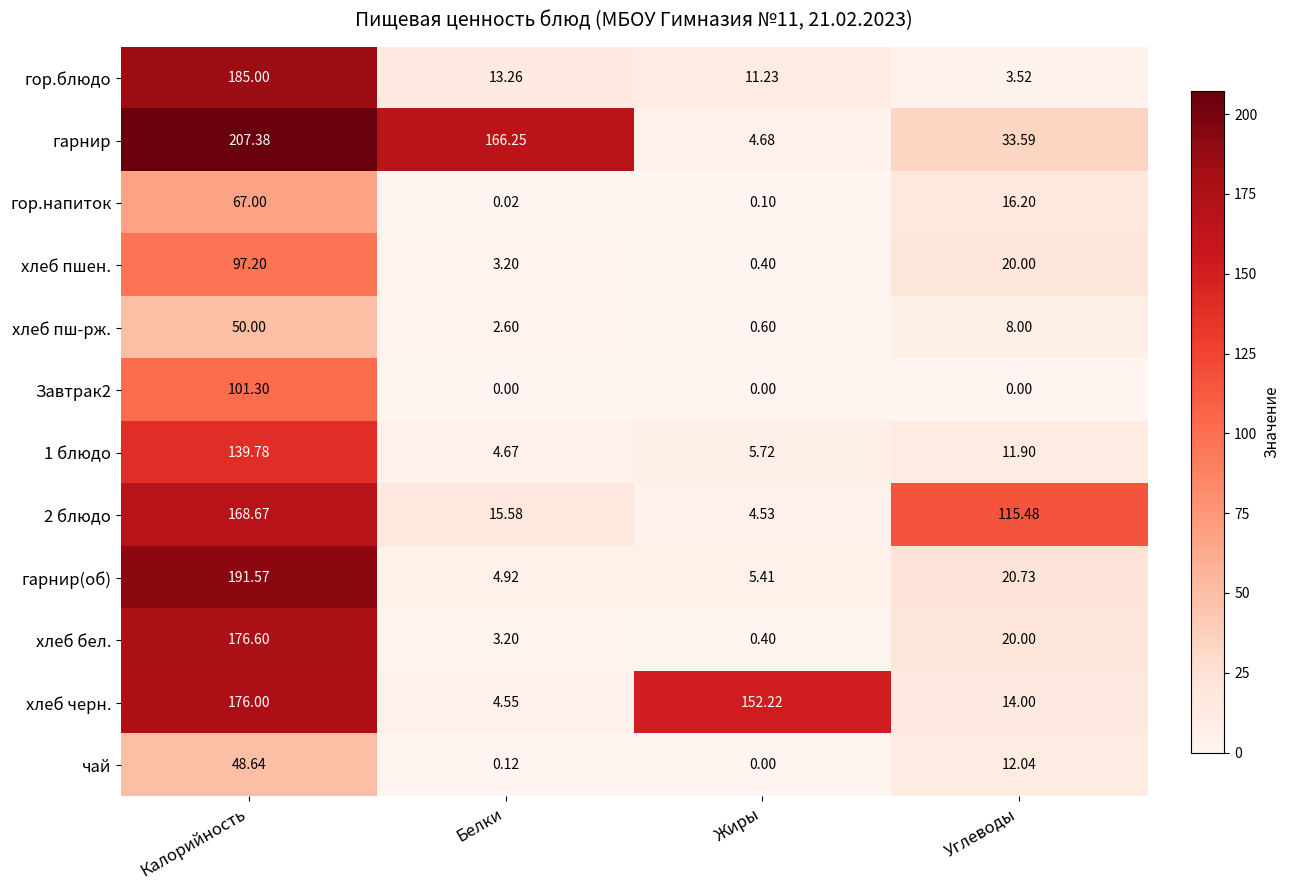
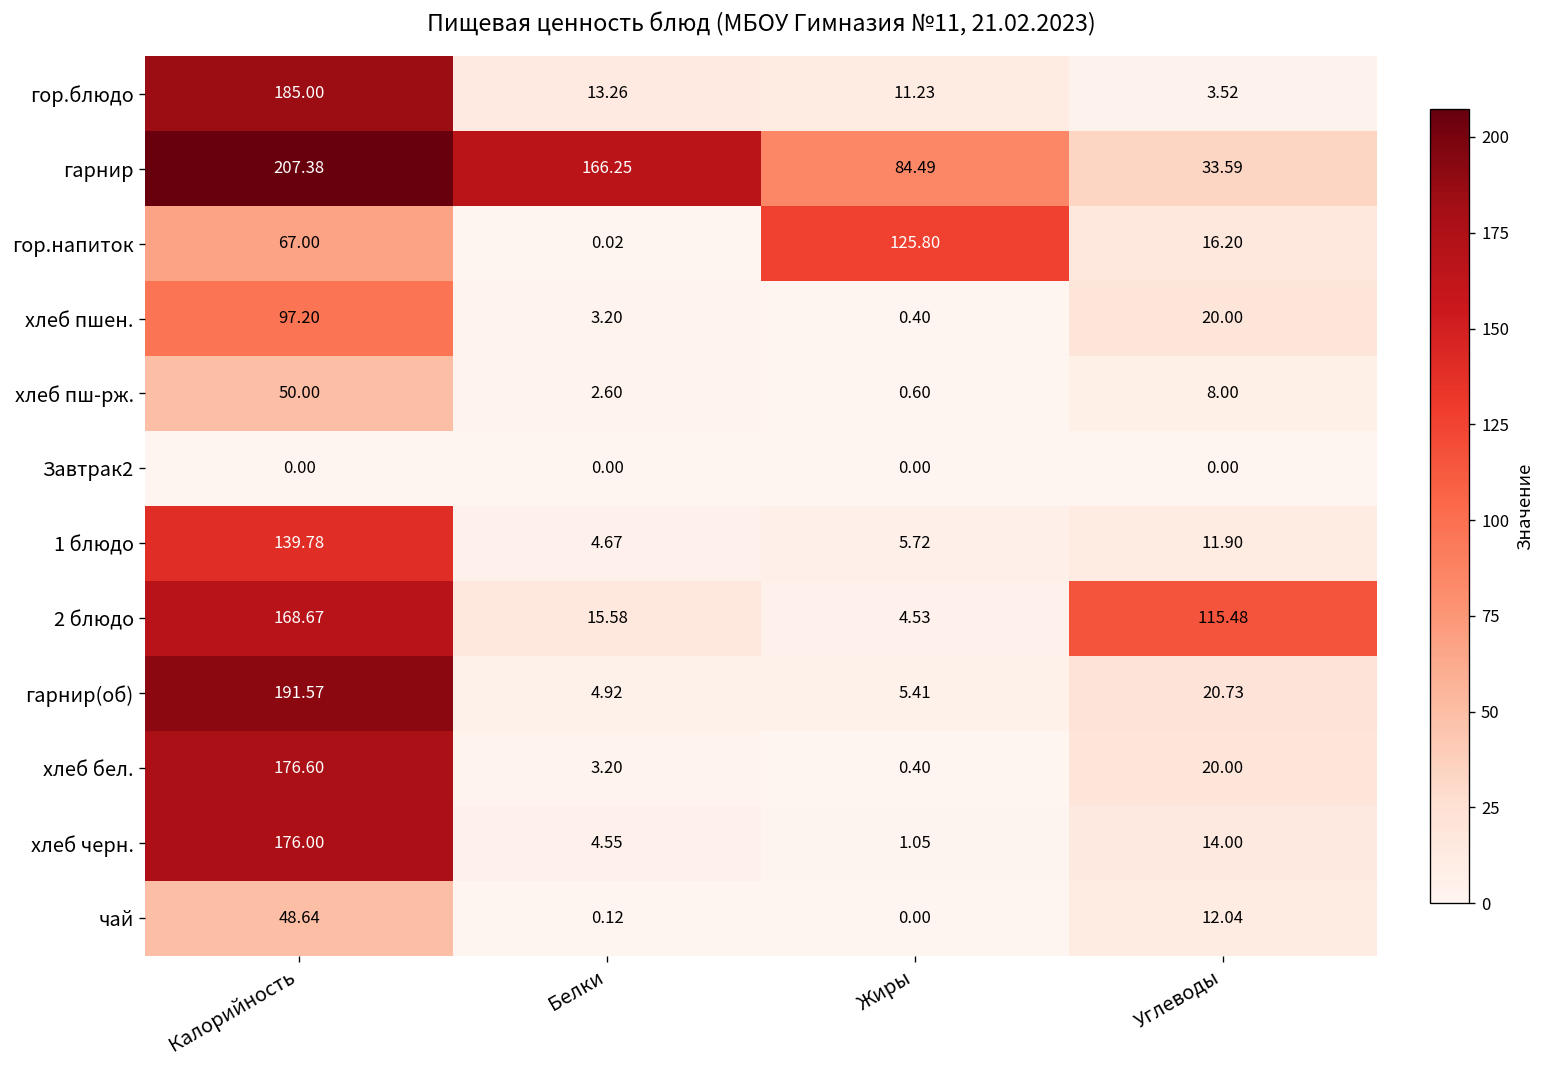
  {
    "гор.блюдо": {
      "Калорийность": 185.00,
      "Белки": 13.26,
      "Жиры": 11.23,
      "Углеводы": 3.52
    },
    "гарнир": {
      "Калорийность": 207.38,
      "Белки": 166.25,
-     "Жиры": 4.68,
+     "Жиры": 84.49,
      "Углеводы": 33.59
    },
    "гор.напиток": {
      "Калорийность": 67.00,
      "Белки": 0.02,
-     "Жиры": 0.10,
+     "Жиры": 125.80,
      "Углеводы": 16.20
    },
    "хлеб пшен.": {
      "Калорийность": 97.20,
      "Белки": 3.20,
      "Жиры": 0.40,
      "Углеводы": 20.00
    },
    "хлеб пш-рж.": {
      "Калорийность": 50.00,
      "Белки": 2.60,
      "Жиры": 0.60,
      "Углеводы": 8.00
    },
    "Завтрак2": {
-     "Калорийность": 101.30,
+     "Калорийность": 0.00,
      "Белки": 0.00,
      "Жиры": 0.00,
      "Углеводы": 0.00
    },
    "1 блюдо": {
      "Калорийность": 139.78,
      "Белки": 4.67,
      "Жиры": 5.72,
      "Углеводы": 11.90
    },
    "2 блюдо": {
      "Калорийность": 168.67,
      "Белки": 15.58,
      "Жиры": 4.53,
      "Углеводы": 115.48
    },
    "гарнир(об)": {
      "Калорийность": 191.57,
      "Белки": 4.92,
      "Жиры": 5.41,
      "Углеводы": 20.73
    },
    "хлеб бел.": {
      "Калорийность": 176.60,
      "Белки": 3.20,
      "Жиры": 0.40,
      "Углеводы": 20.00
    },
    "хлеб черн.": {
      "Калорийность": 176.00,
      "Белки": 4.55,
-     "Жиры": 152.22,
+     "Жиры": 1.05,
      "Углеводы": 14.00
    },
    "чай": {
      "Калорийность": 48.64,
      "Белки": 0.12,
      "Жиры": 0.00,
      "Углеводы": 12.04
    }
  }
